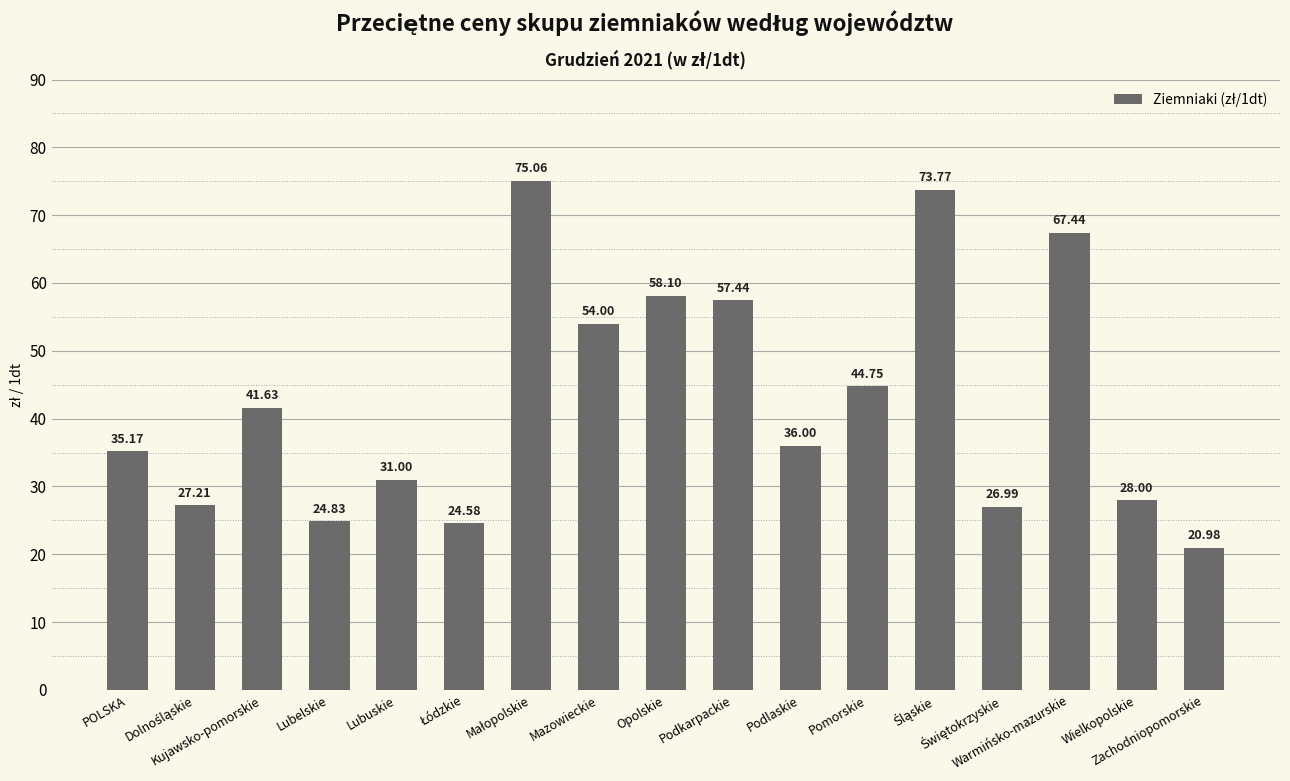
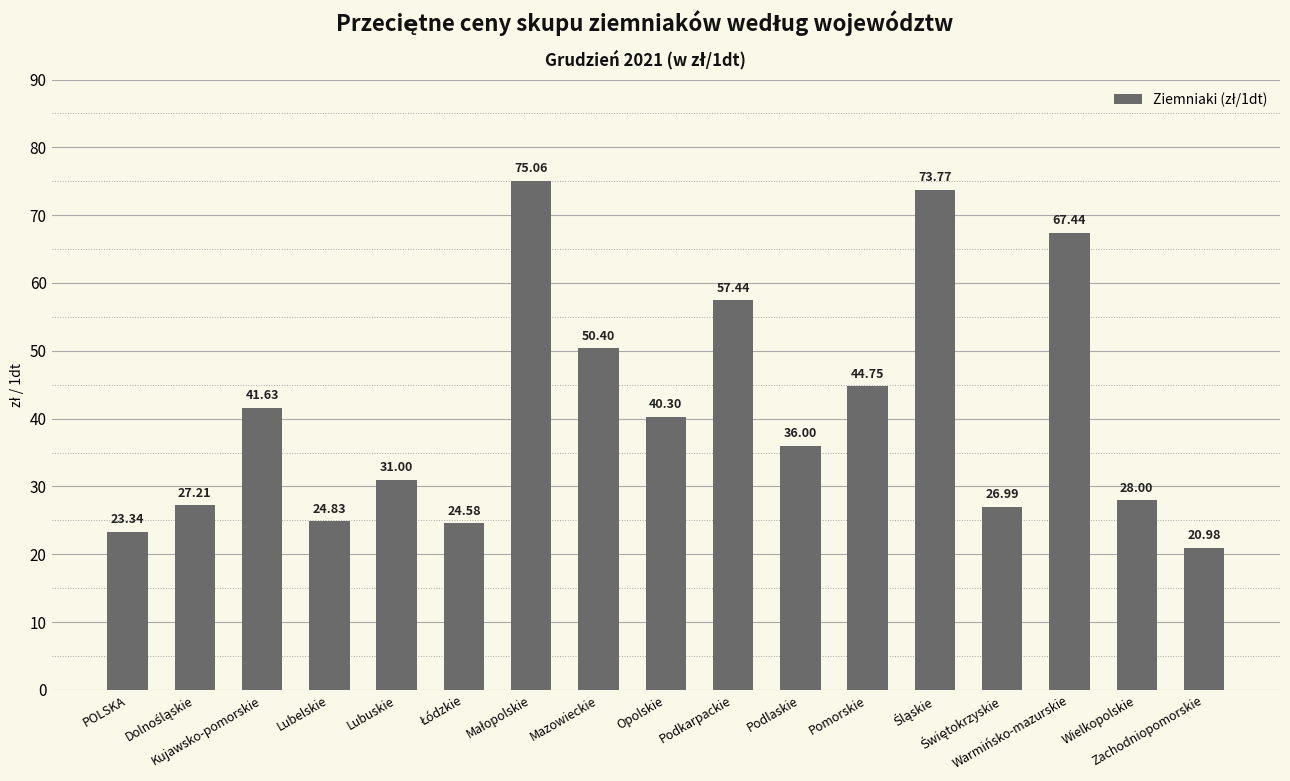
  {
-   "POLSKA": 35.17,
+   "POLSKA": 23.34,
    "Dolnośląskie": 27.21,
    "Kujawsko-pomorskie": 41.63,
    "Lubelskie": 24.83,
    "Lubuskie": 31.00,
    "Łódzkie": 24.58,
    "Małopolskie": 75.06,
-   "Mazowieckie": 54.00,
-   "Opolskie": 58.10,
+   "Mazowieckie": 50.40,
+   "Opolskie": 40.30,
    "Podkarpackie": 57.44,
    "Podlaskie": 36.00,
    "Pomorskie": 44.75,
    "Śląskie": 73.77,
    "Świętokrzyskie": 26.99,
    "Warmińsko-mazurskie": 67.44,
    "Wielkopolskie": 28.00,
    "Zachodniopomorskie": 20.98
  }
